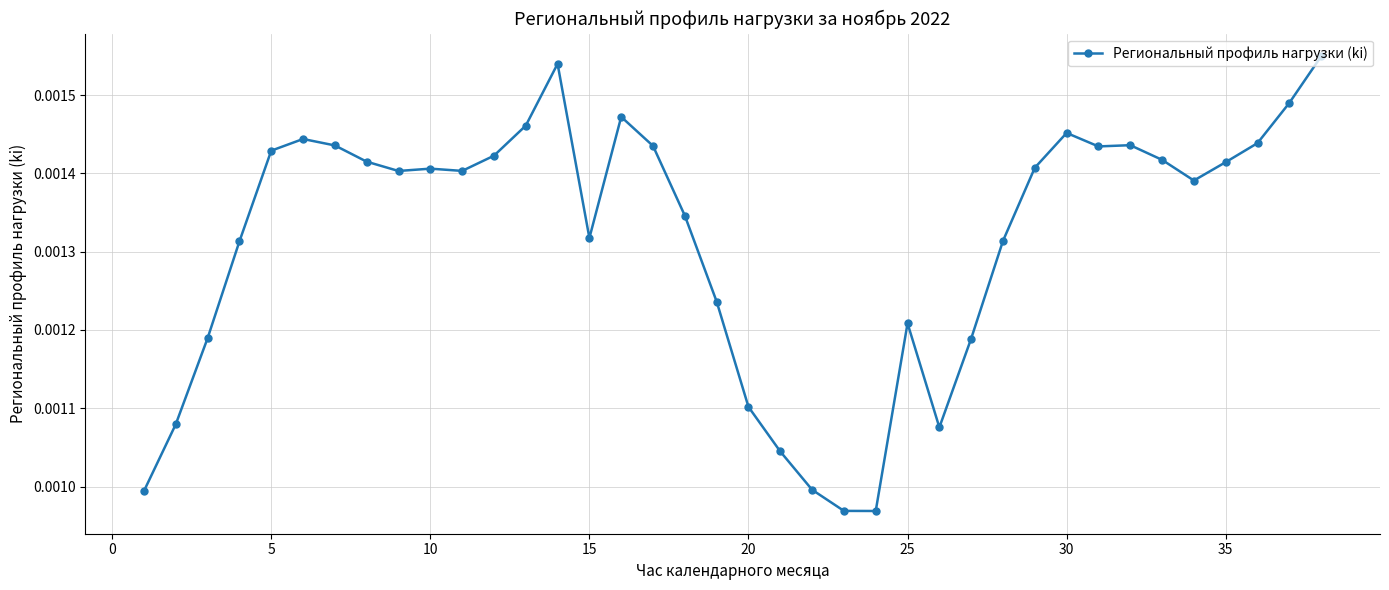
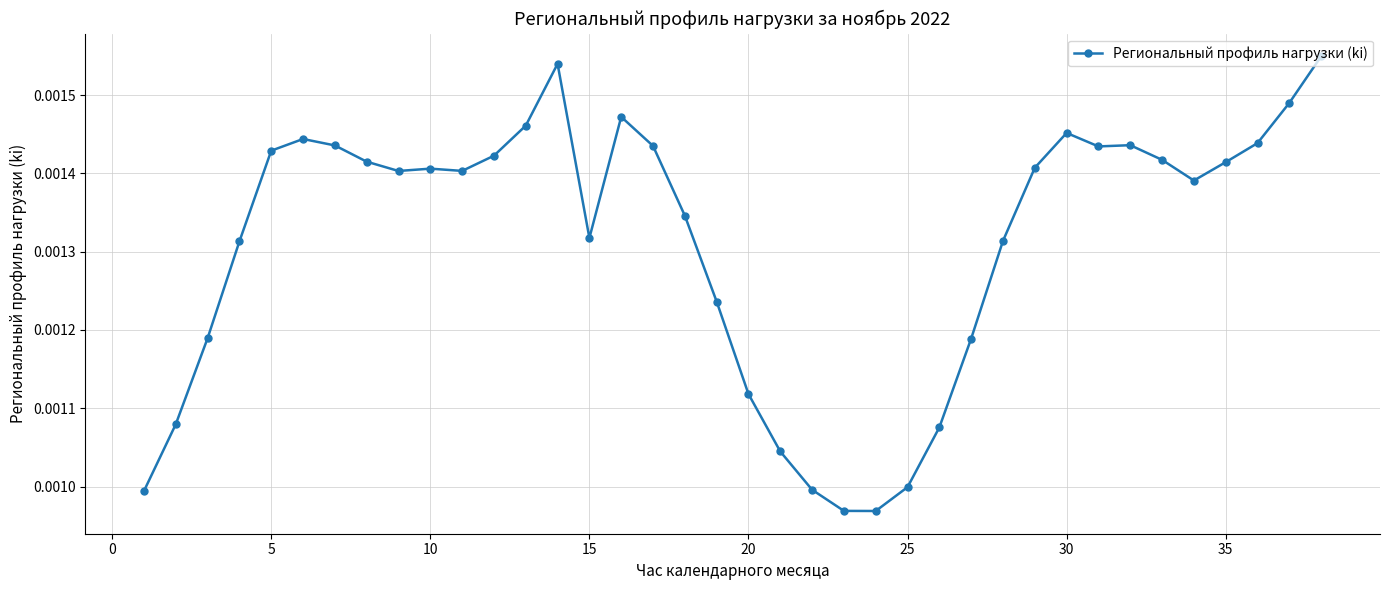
  {
    "5": 0.00143,
    "10": 0.00141,
    "15": 0.00132,
-   "20": 0.00110,
-   "25": 0.00121,
+   "20": 0.00112,
+   "25": 0.00100,
    "30": 0.00145,
    "35": 0.00141
  }
